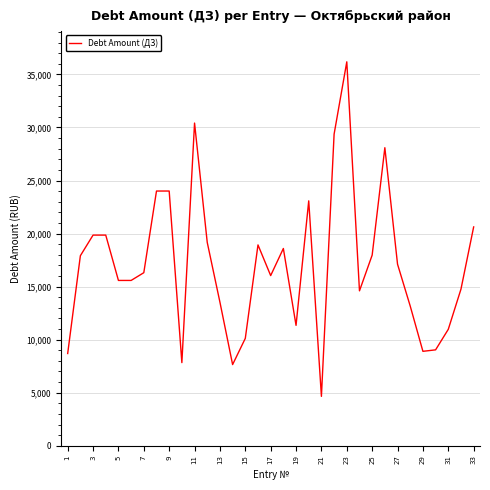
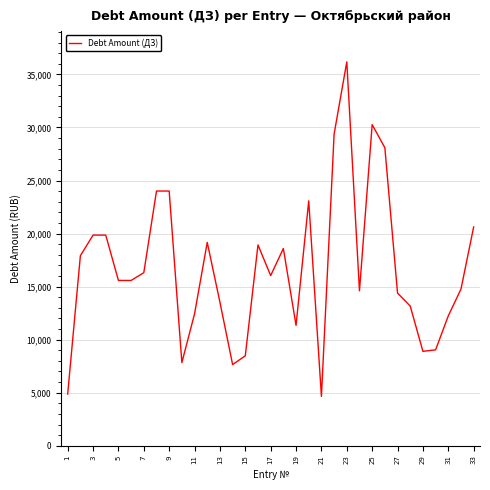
  {
-   "1": "8,700",
+   "1": "4,900",
    "3": "19,900",
    "5": "15,600",
    "7": "16,300",
    "9": "24,000",
-   "11": "30,400",
+   "11": "12,400",
    "13": "13,500",
-   "15": "10,100",
+   "15": "8,500",
    "17": "16,000",
    "19": "11,300",
    "21": "4,700",
    "23": "36,200",
-   "25": "18,000",
-   "27": "17,100",
+   "25": "30,300",
+   "27": "14,400",
    "29": "8,900",
-   "31": "11,000",
+   "31": "12,200",
    "33": "20,600"
  }
